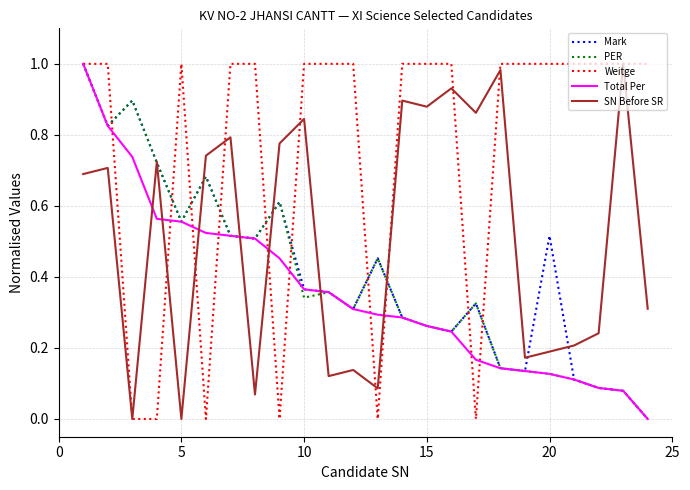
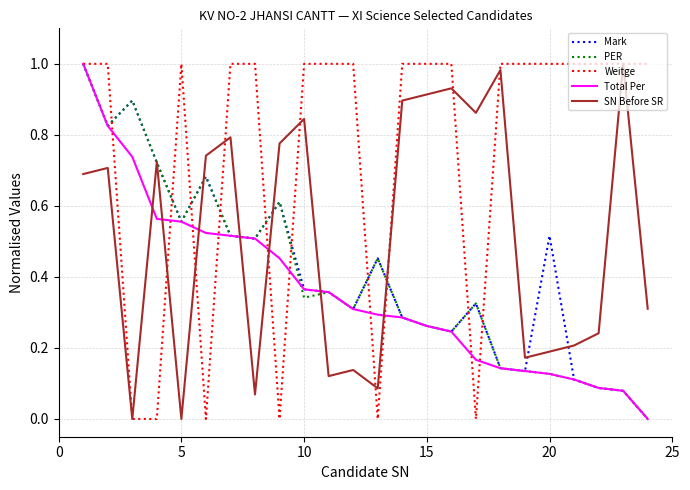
  {
    "Mark": {
      "20": 0.52
    },
    "PER": {
      "10": 0.34
    },
    "Weitge": {
      "5": 1.00,
      "10": 1.00,
      "15": 1.00,
      "20": 1.00
    },
    "SN Before SR": {
      "5": 0.00,
      "10": 0.84,
-     "15": 0.88,
+     "15": 0.91,
      "20": 0.19
    }
  }
